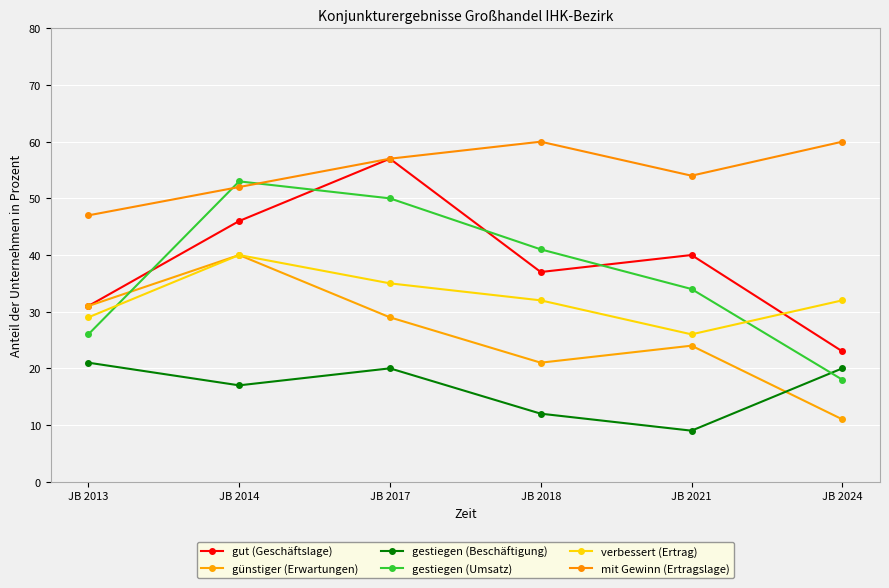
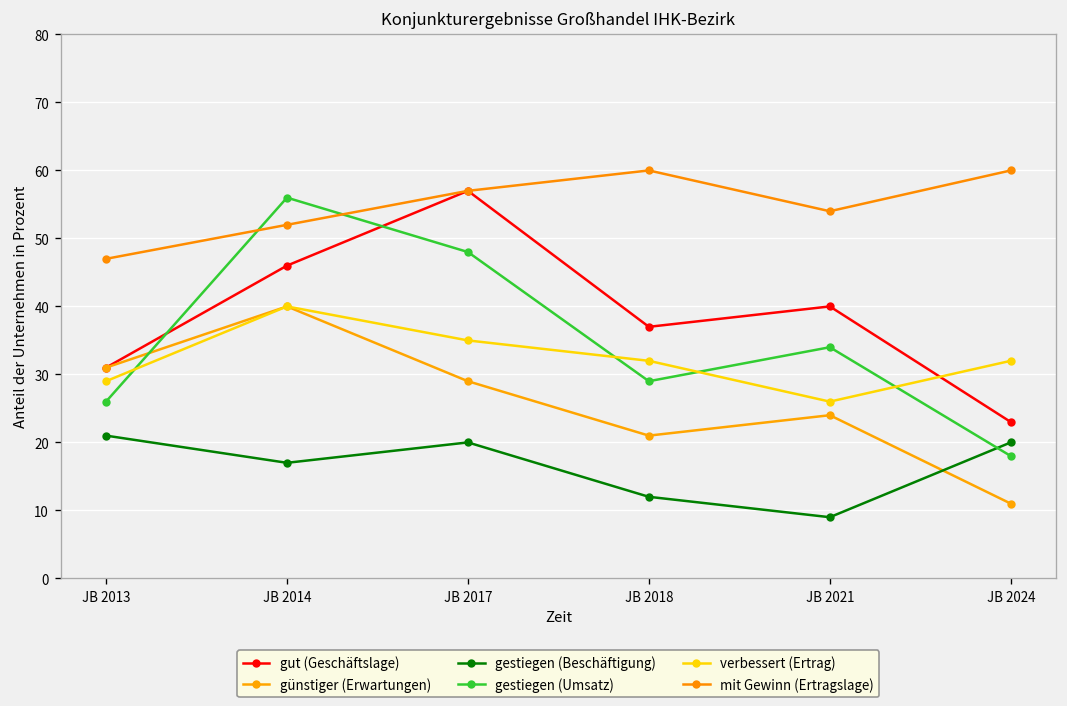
  {
    "gut (Geschäftslage)": {
      "JB 2014": 46,
      "JB 2018": 37,
      "JB 2021": 40,
      "JB 2024": 23
    },
    "gestiegen (Beschäftigung)": {
      "JB 2013": 21,
      "JB 2014": 17,
      "JB 2017": 20,
      "JB 2018": 12,
      "JB 2021": 9,
      "JB 2024": 20
    },
    "gestiegen (Umsatz)": {
      "JB 2013": 26,
-     "JB 2014": 53,
-     "JB 2017": 50,
-     "JB 2018": 41,
+     "JB 2014": 56,
+     "JB 2017": 48,
+     "JB 2018": 29,
      "JB 2021": 34,
      "JB 2024": 18
    }
  }
